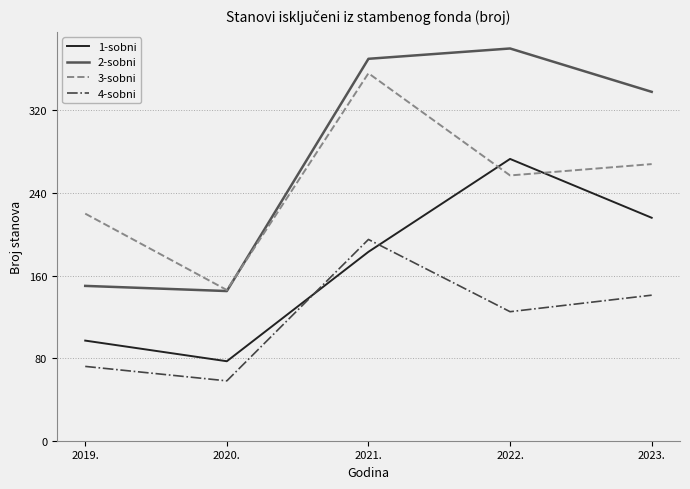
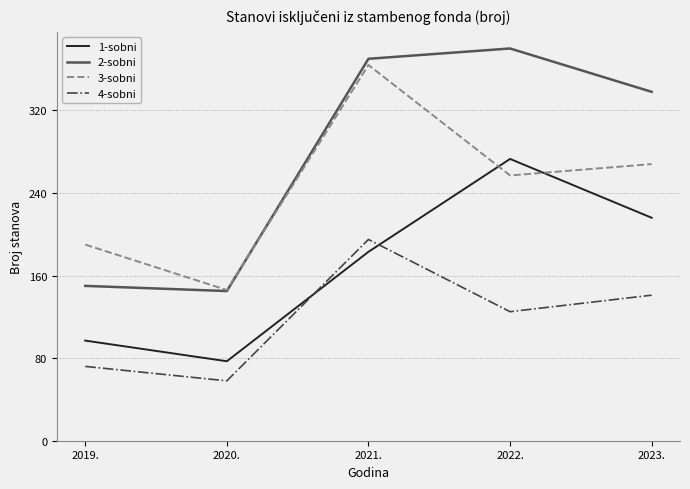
  {
    "3-sobni": {
-     "2019.": 220,
-     "2021.": 356,
+     "2019.": 190,
+     "2021.": 364,
      "2022.": 257,
      "2023.": 268
    }
  }
